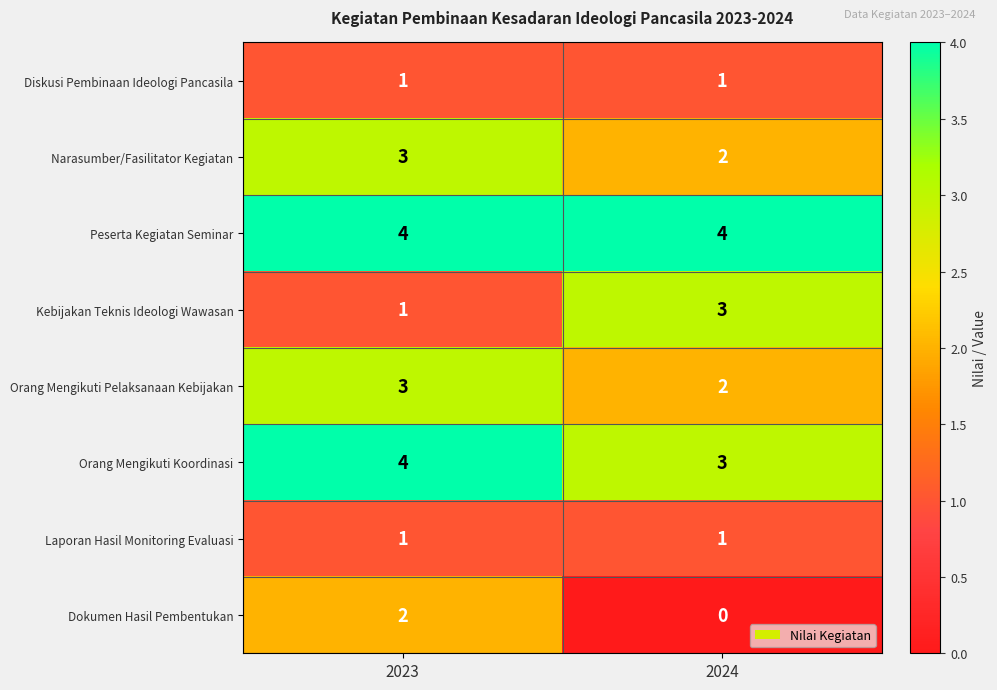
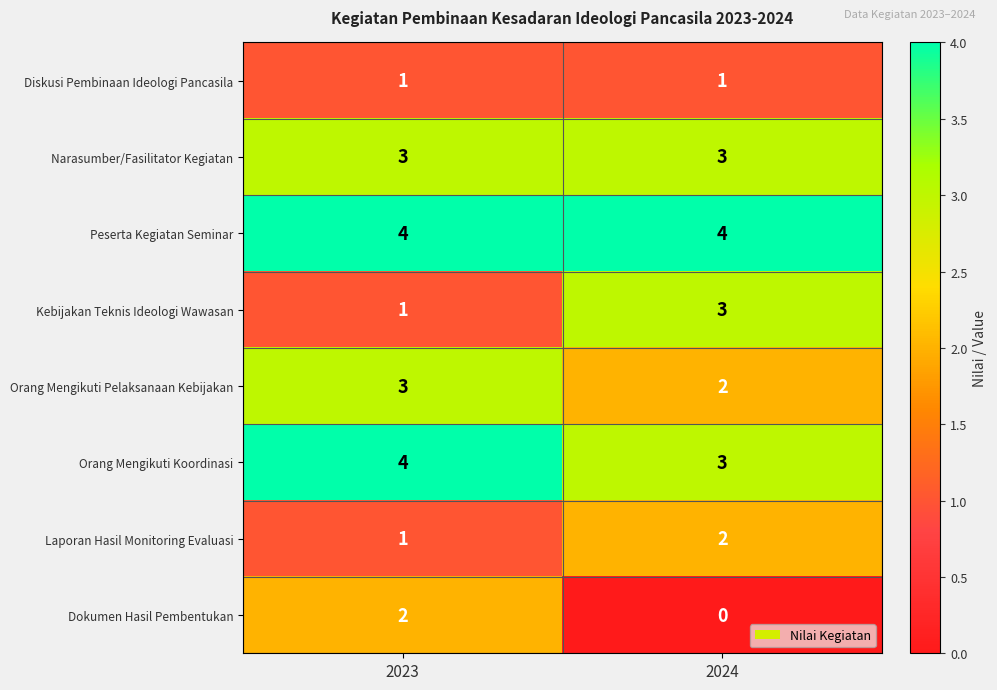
  {
    "Diskusi Pembinaan Ideologi Pancasila": {
      "2023": 1,
      "2024": 1
    },
    "Narasumber/Fasilitator Kegiatan": {
      "2023": 3,
-     "2024": 2
+     "2024": 3
    },
    "Peserta Kegiatan Seminar": {
      "2023": 4,
      "2024": 4
    },
    "Kebijakan Teknis Ideologi Wawasan": {
      "2023": 1,
      "2024": 3
    },
    "Orang Mengikuti Pelaksanaan Kebijakan": {
      "2023": 3,
      "2024": 2
    },
    "Orang Mengikuti Koordinasi": {
      "2023": 4,
      "2024": 3
    },
    "Laporan Hasil Monitoring Evaluasi": {
      "2023": 1,
-     "2024": 1
+     "2024": 2
    },
    "Dokumen Hasil Pembentukan": {
      "2023": 2,
      "2024": 0
    }
  }
